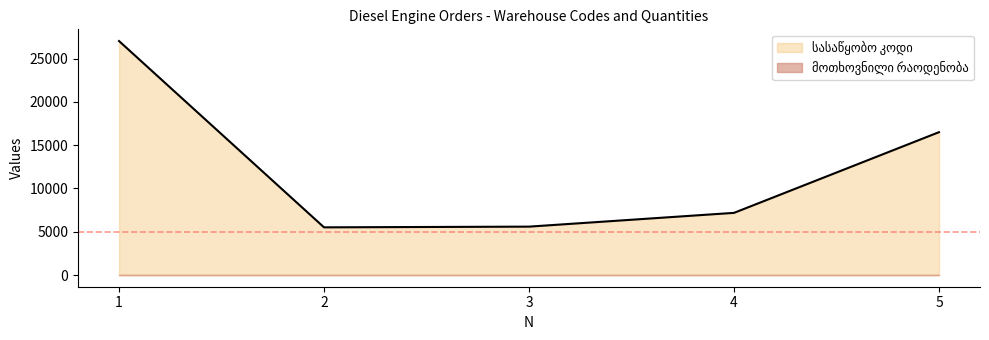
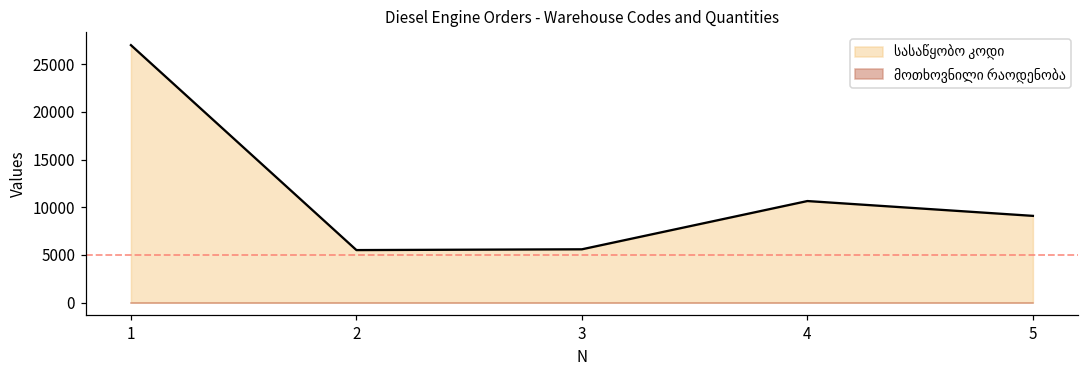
  {
    "სასაწყობო კოდი": {
      "1": 27000,
      "2": 6000,
      "3": 6000,
-     "4": 7000,
-     "5": 16000
+     "4": 11000,
+     "5": 9000
    }
  }
